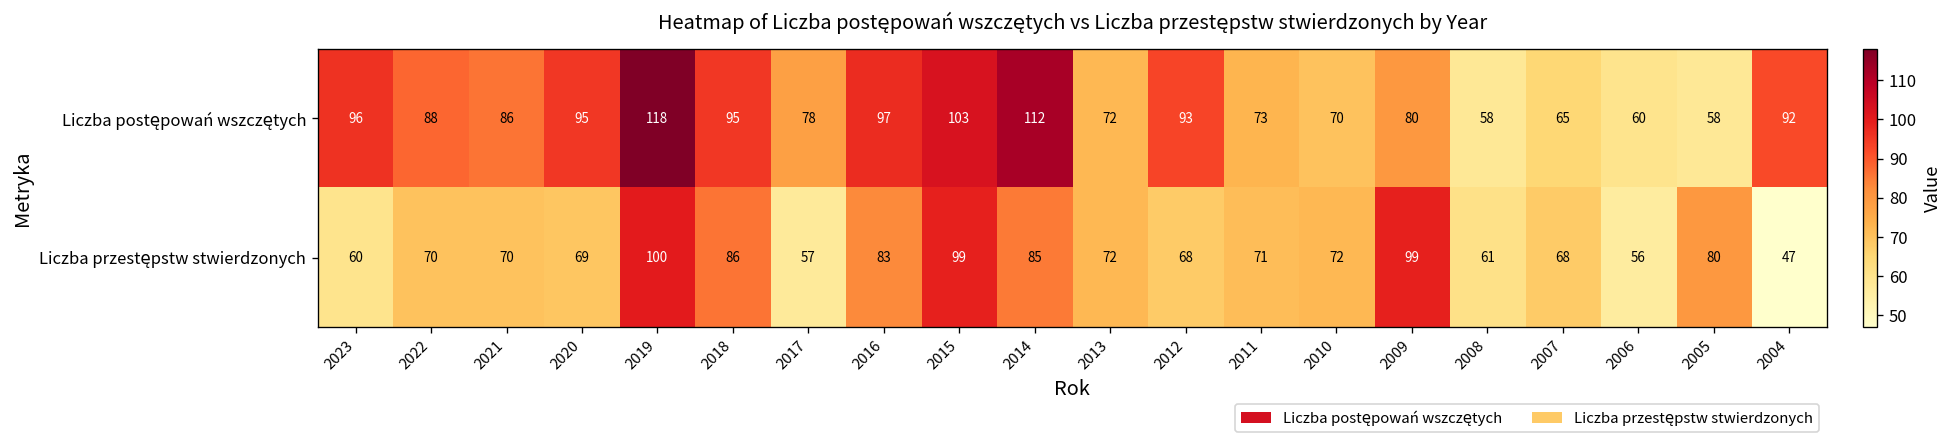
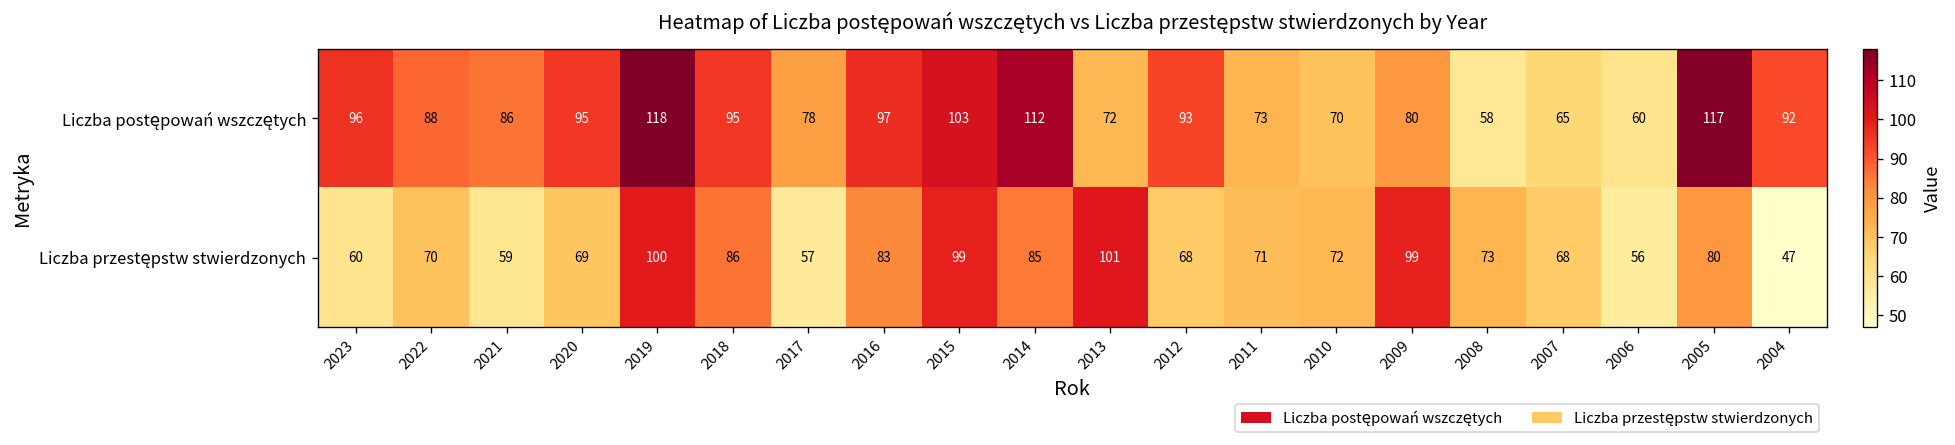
  {
    "Liczba postępowań wszczętych": {
      "2023": 96,
      "2022": 88,
      "2021": 86,
      "2020": 95,
      "2019": 118,
      "2018": 95,
      "2017": 78,
      "2016": 97,
      "2015": 103,
      "2014": 112,
      "2013": 72,
      "2012": 93,
      "2011": 73,
      "2010": 70,
      "2009": 80,
      "2008": 58,
      "2007": 65,
      "2006": 60,
-     "2005": 58,
+     "2005": 117,
      "2004": 92
    },
    "Liczba przestępstw stwierdzonych": {
      "2023": 60,
      "2022": 70,
-     "2021": 70,
+     "2021": 59,
      "2020": 69,
      "2019": 100,
      "2018": 86,
      "2017": 57,
      "2016": 83,
      "2015": 99,
      "2014": 85,
-     "2013": 72,
+     "2013": 101,
      "2012": 68,
      "2011": 71,
      "2010": 72,
      "2009": 99,
-     "2008": 61,
+     "2008": 73,
      "2007": 68,
      "2006": 56,
      "2005": 80,
      "2004": 47
    }
  }
